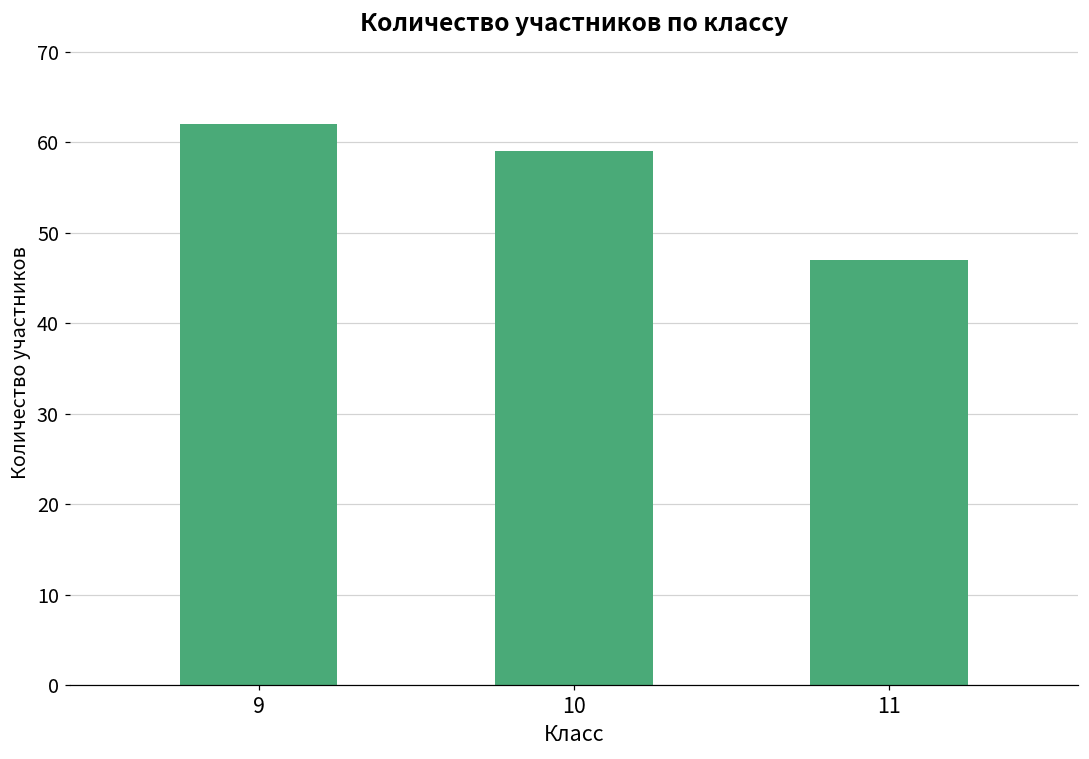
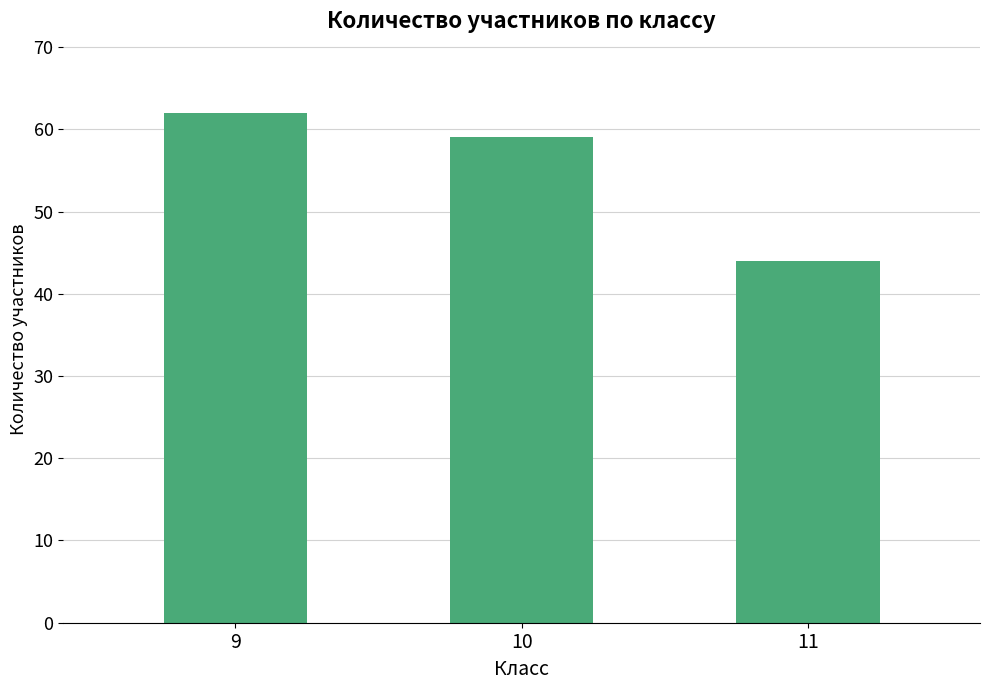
  {
    "9": 62,
    "10": 59,
-   "11": 47
+   "11": 44
  }
